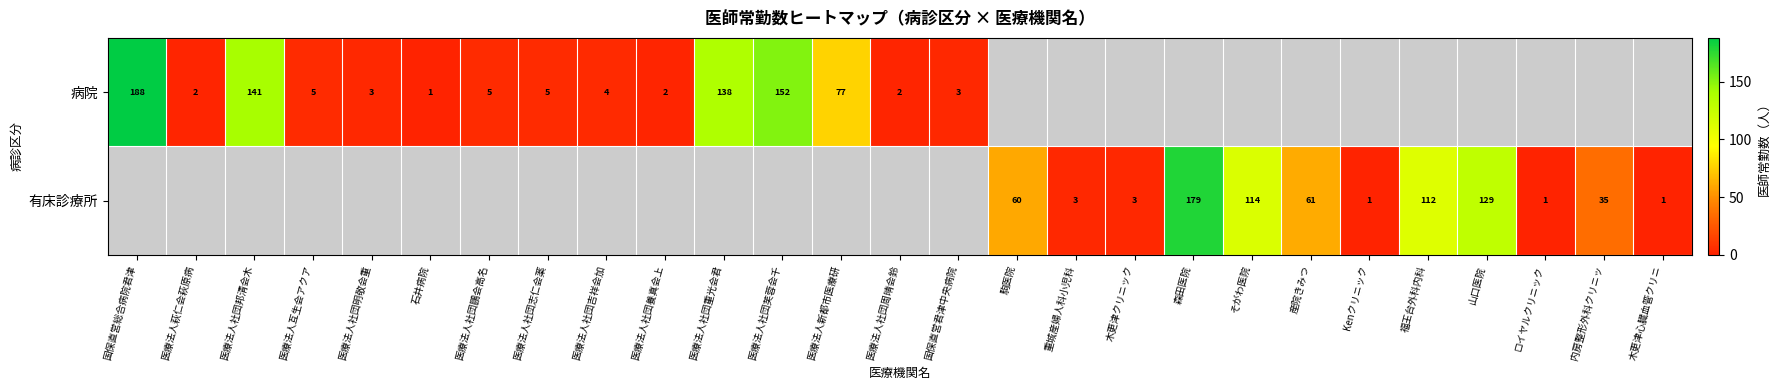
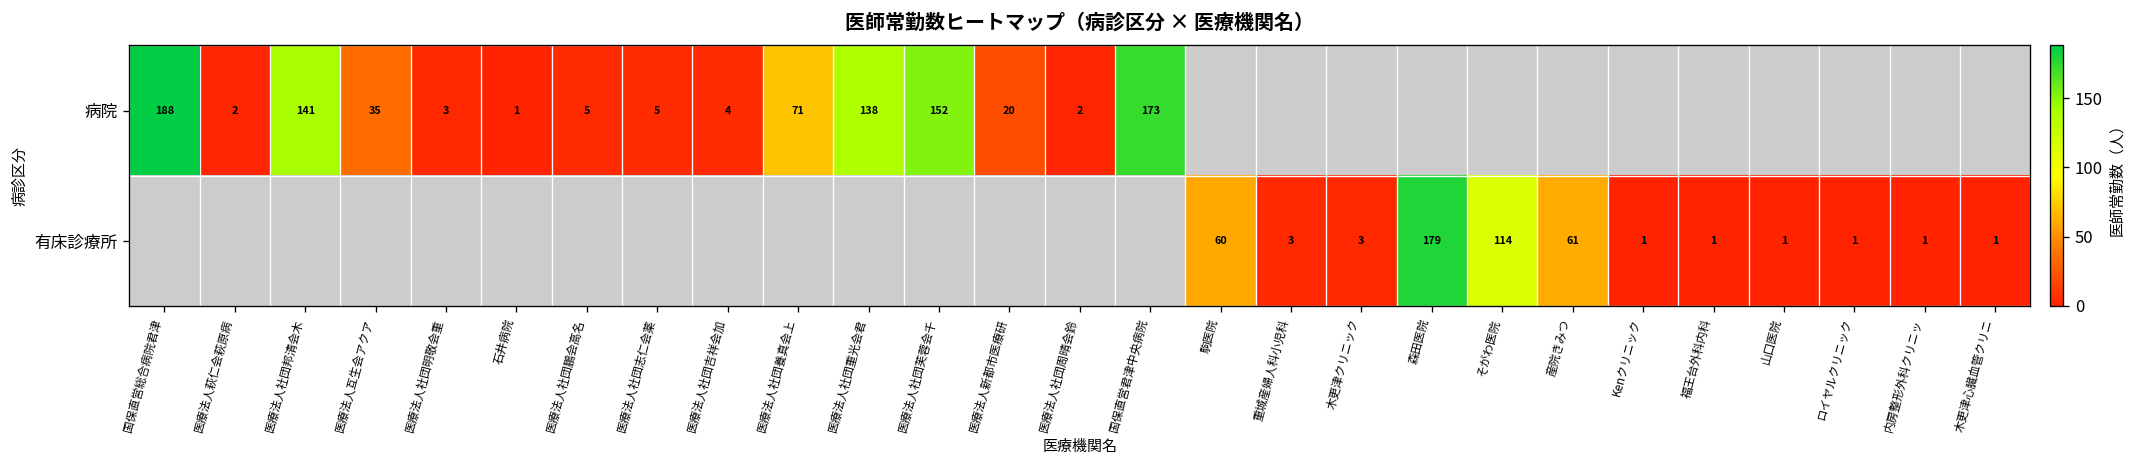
  {
    "病院": {
      "国保直営総合病院君津": 188,
      "医療法人萩仁会萩原病": 2,
      "医療法人社団邦清会木": 141,
-     "医療法人互生会アクア": 5,
+     "医療法人互生会アクア": 35,
      "医療法人社団明敬会重": 3,
      "石井病院": 1,
      "医療法人社団鵬会高名": 5,
      "医療法人社団志仁会薬": 5,
      "医療法人社団吉祥会加": 4,
-     "医療法人社団養真会上": 2,
+     "医療法人社団養真会上": 71,
      "医療法人社団重光会君": 138,
      "医療法人社団芙蓉会千": 152,
-     "医療法人新都市医療研": 77,
+     "医療法人新都市医療研": 20,
      "医療法人社団周晴会鈴": 2,
-     "国保直営君津中央病院": 3
+     "国保直営君津中央病院": 173
    },
    "有床診療所": {
      "駒医院": 60,
      "重城産婦人科小児科": 3,
      "木更津クリニック": 3,
      "森田医院": 179,
      "そがわ医院": 114,
      "産院きみつ": 61,
      "Kenクリニック": 1,
-     "福王台外科内科": 112,
-     "山口医院": 129,
+     "福王台外科内科": 1,
+     "山口医院": 1,
      "ロイヤルクリニック": 1,
-     "内房整形外科クリニッ": 35,
+     "内房整形外科クリニッ": 1,
      "木更津心臓血管クリニ": 1
    }
  }
